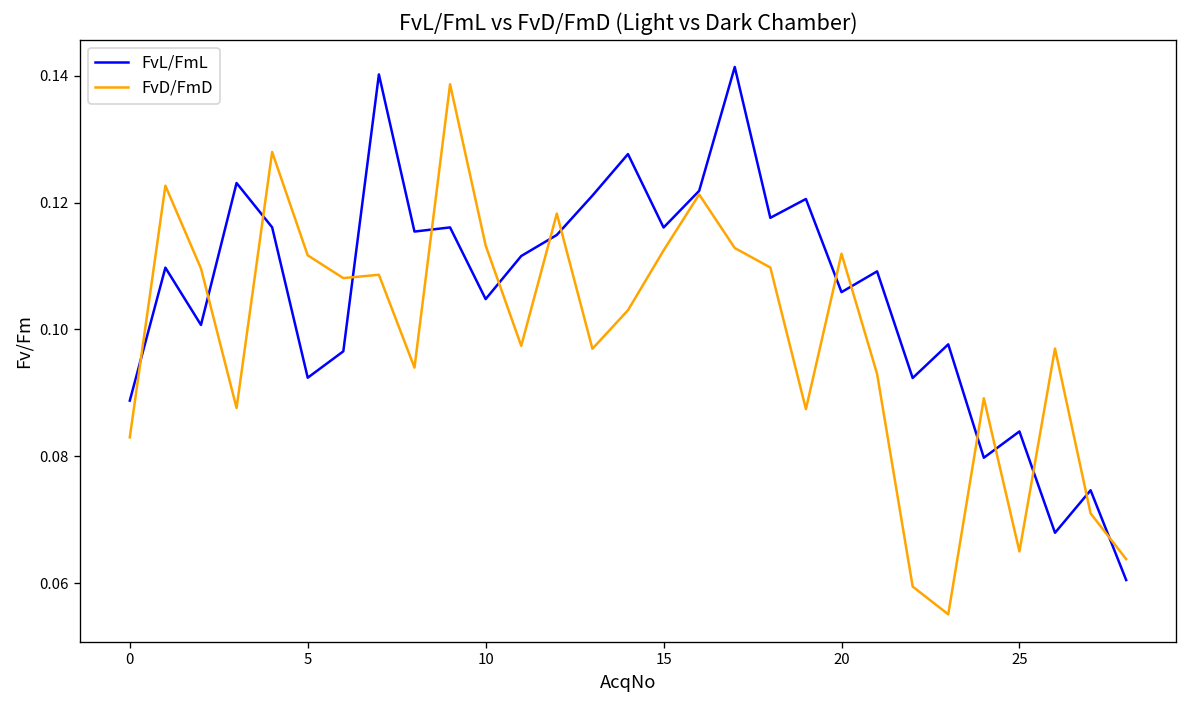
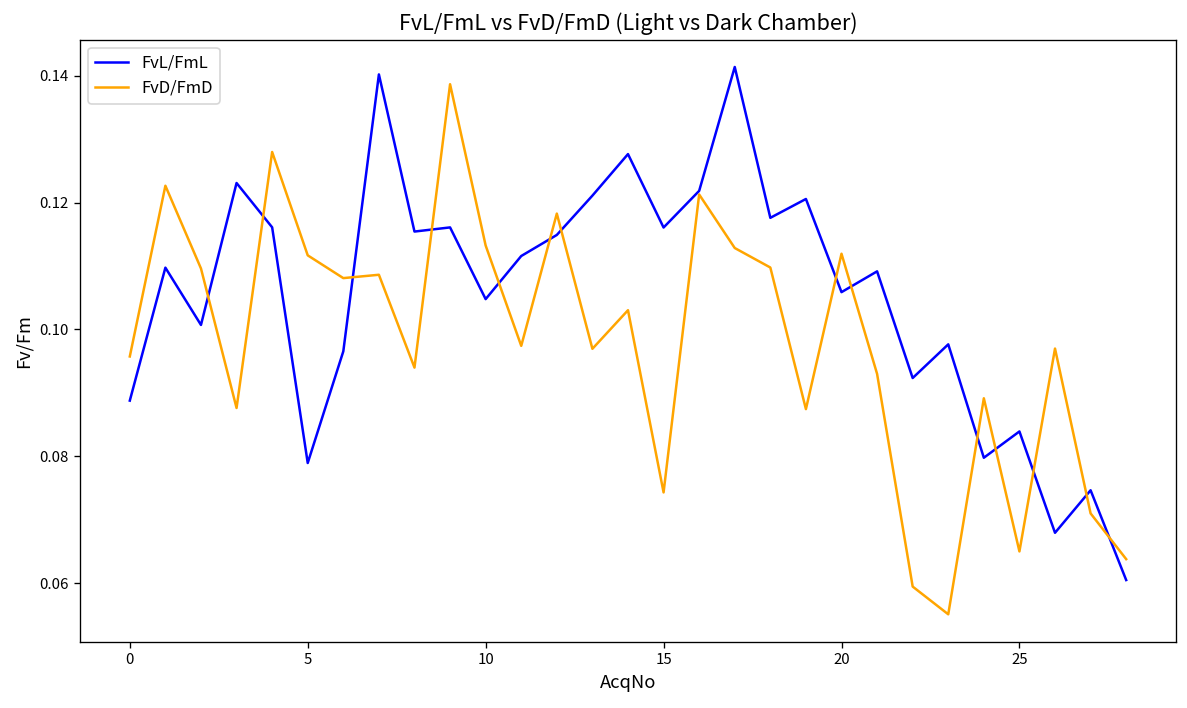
  {
    "FvL/FmL": {
      "0": 0.089,
-     "5": 0.092,
+     "5": 0.079,
      "10": 0.105,
      "15": 0.116,
      "20": 0.106,
      "25": 0.084
    },
    "FvD/FmD": {
-     "0": 0.083,
+     "0": 0.096,
      "5": 0.112,
      "10": 0.113,
-     "15": 0.112,
+     "15": 0.074,
      "20": 0.112,
      "25": 0.065
    }
  }
